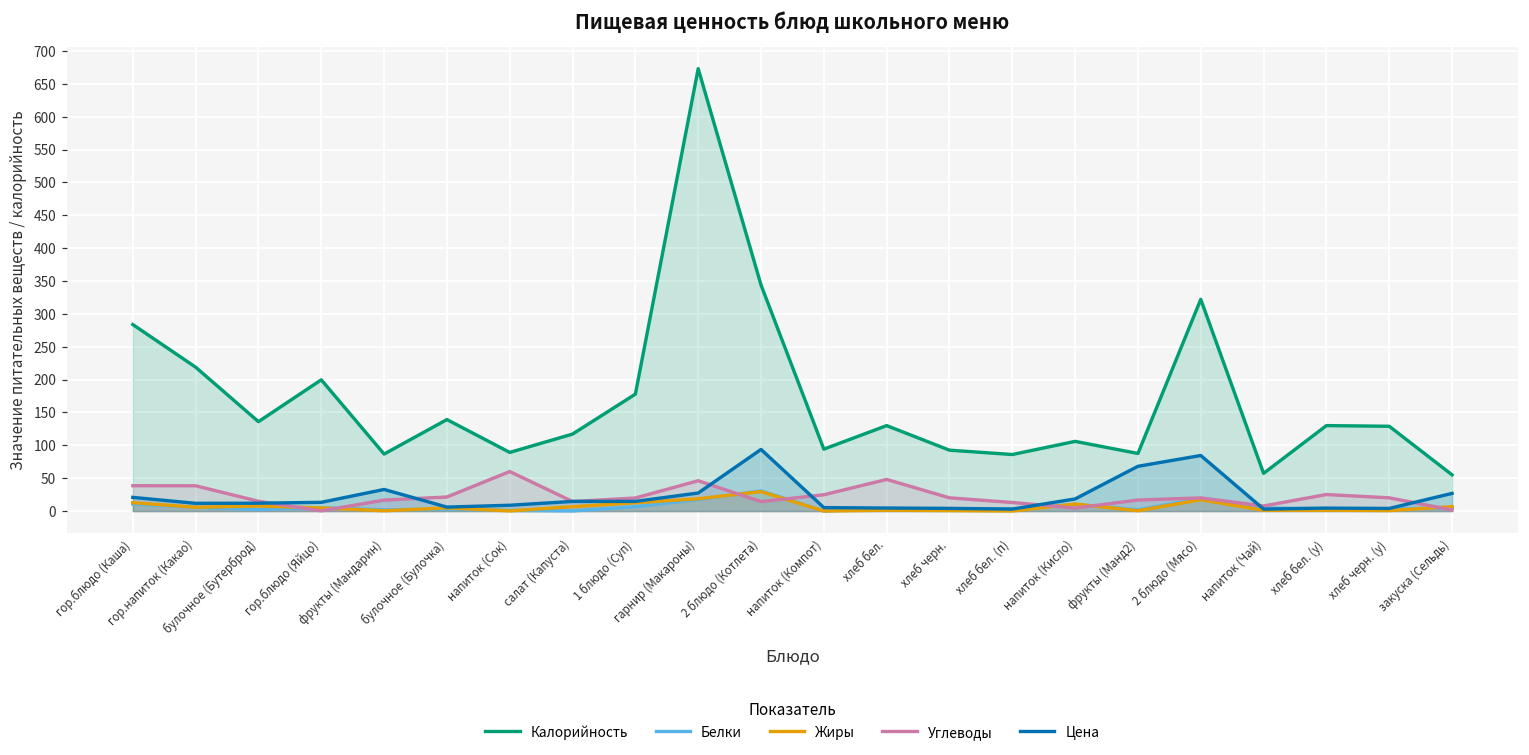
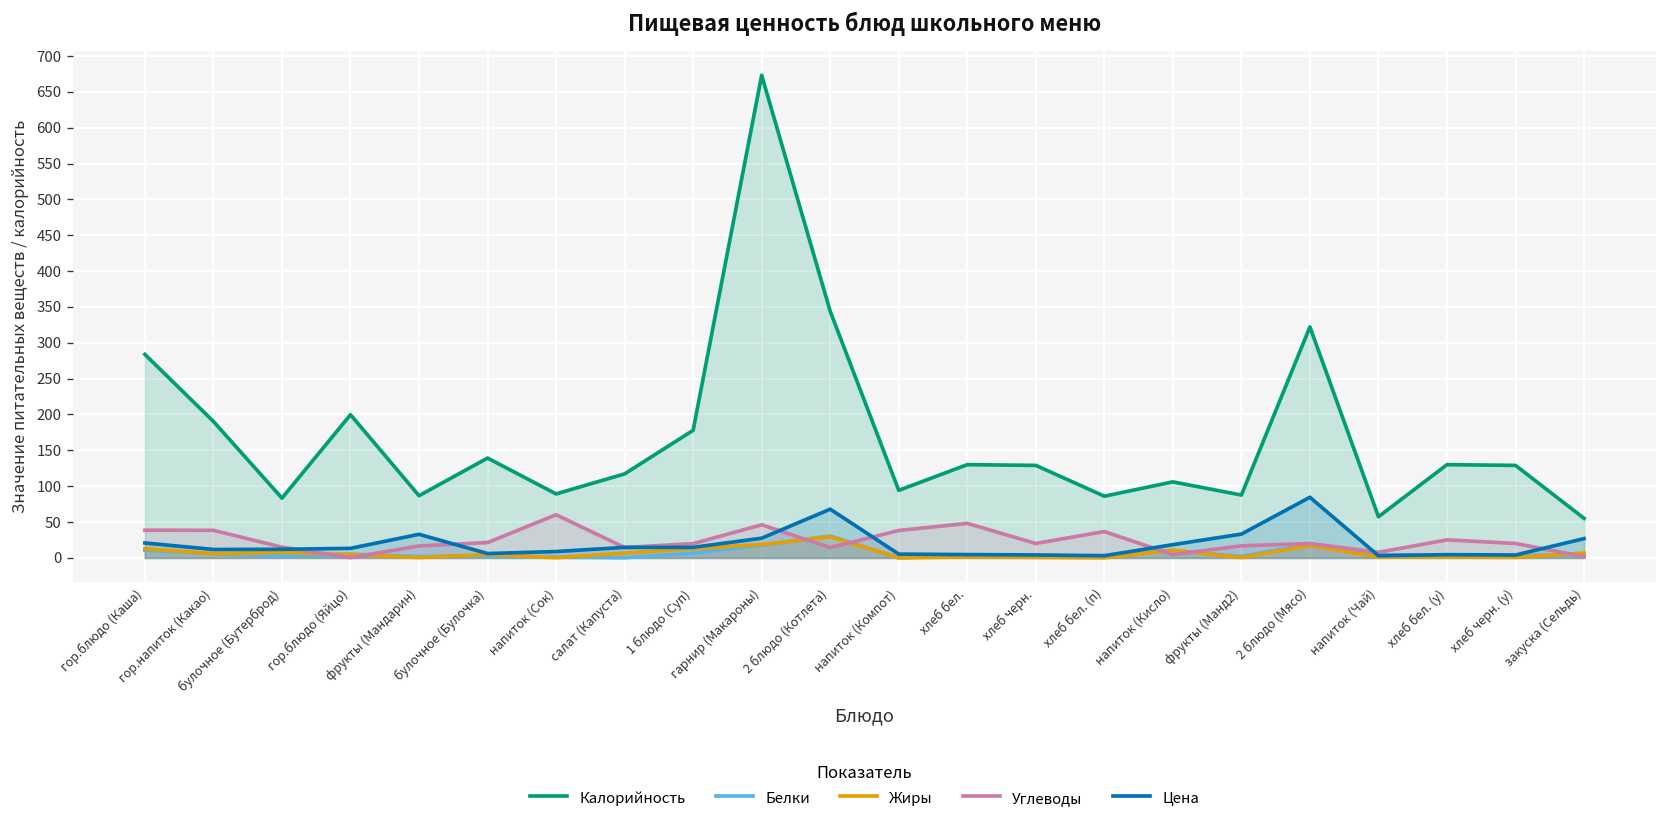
  {
    "Калорийность": {
      "гор.блюдо (Каша)": 280,
-     "гор.напиток (Какао)": 220,
-     "булочное (Бутерброд)": 140,
+     "гор.напиток (Какао)": 190,
+     "булочное (Бутерброд)": 80,
      "гор.блюдо (Яйцо)": 200,
      "фрукты (Мандарин)": 90,
      "булочное (Булочка)": 140,
      "напиток (Сок)": 90,
      "салат (Капуста)": 120,
      "1 блюдо (Суп)": 180,
      "гарнир (Макароны)": 670,
      "2 блюдо (Котлета)": 340,
      "напиток (Компот)": 90,
      "хлеб бел.": 130,
-     "хлеб черн.": 90,
+     "хлеб черн.": 130,
      "хлеб бел. (п)": 90,
      "напиток (Кисло)": 110,
      "фрукты (Манд2)": 90,
      "2 блюдо (Мясо)": 320,
      "напиток (Чай)": 60,
      "хлеб бел. (у)": 130,
      "хлеб черн. (у)": 130,
      "закуска (Сельдь)": 60
    },
    "Белки": {
      "булочное (Бутерброд)": 0,
      "салат (Капуста)": 0,
      "1 блюдо (Суп)": 10
    },
    "Жиры": {
      "салат (Капуста)": 10
    },
    "Углеводы": {
      "гор.блюдо (Каша)": 40,
      "гор.напиток (Какао)": 40,
      "гор.блюдо (Яйцо)": 0,
      "фрукты (Мандарин)": 20,
      "булочное (Булочка)": 20,
      "напиток (Сок)": 60,
      "1 блюдо (Суп)": 20,
      "гарнир (Макароны)": 50,
      "2 блюдо (Котлета)": 10,
-     "напиток (Компот)": 20,
+     "напиток (Компот)": 40,
      "хлеб бел.": 50,
      "хлеб черн.": 20,
-     "хлеб бел. (п)": 10,
+     "хлеб бел. (п)": 40,
      "напиток (Кисло)": 0,
      "фрукты (Манд2)": 20,
      "хлеб бел. (у)": 30,
      "хлеб черн. (у)": 20
    },
    "Цена": {
      "гор.блюдо (Каша)": 20,
      "гор.напиток (Какао)": 10,
      "гор.блюдо (Яйцо)": 10,
      "фрукты (Мандарин)": 30,
      "напиток (Сок)": 10,
      "гарнир (Макароны)": 30,
-     "2 блюдо (Котлета)": 90,
+     "2 блюдо (Котлета)": 70,
      "напиток (Компот)": 10,
      "напиток (Кисло)": 20,
-     "фрукты (Манд2)": 70,
+     "фрукты (Манд2)": 30,
      "2 блюдо (Мясо)": 80,
      "закуска (Сельдь)": 30
    }
  }
